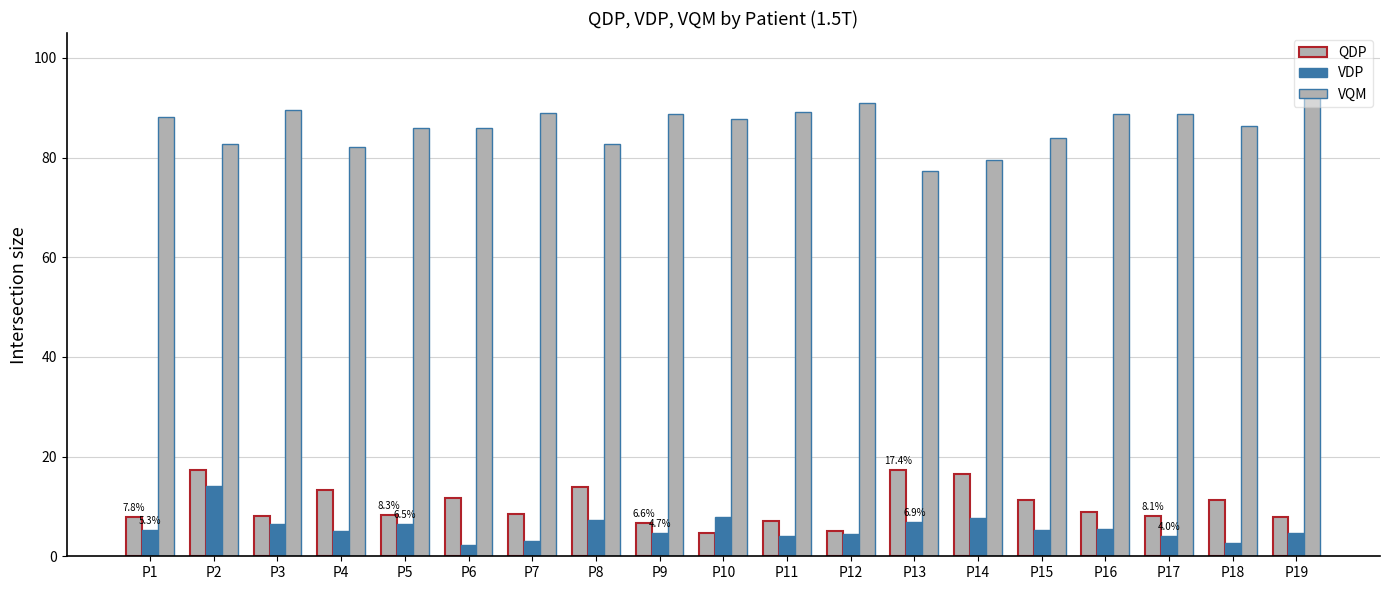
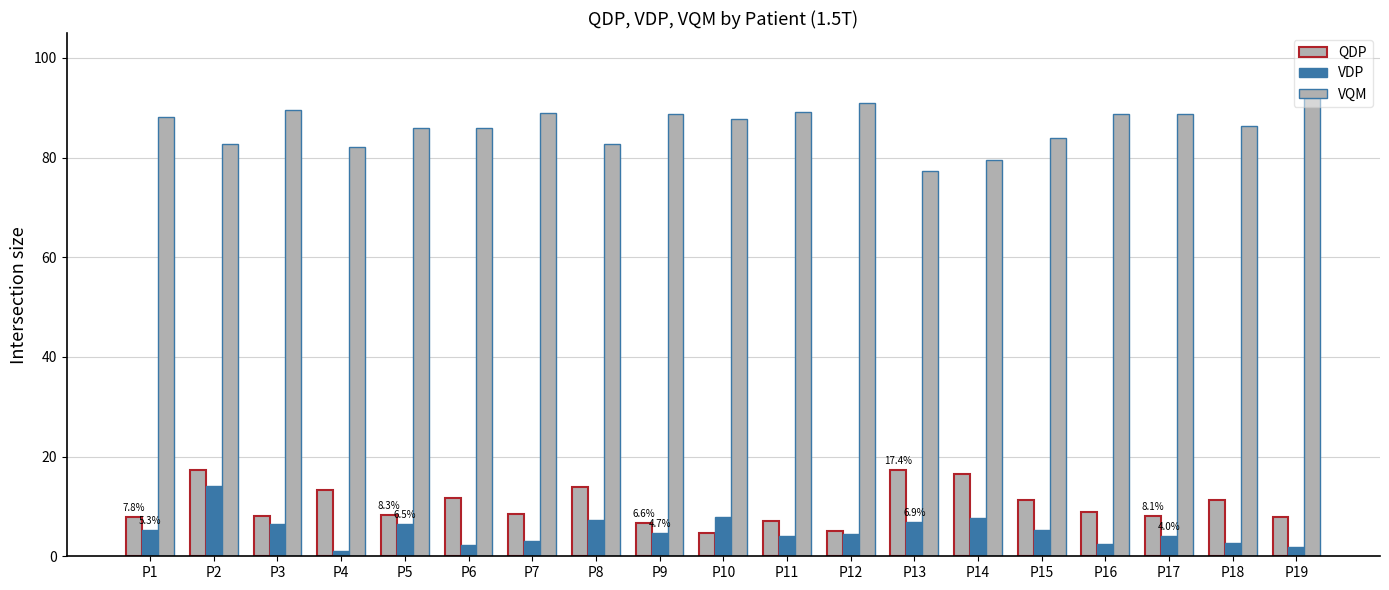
  {
    "VDP": {
      "P2": 14,
      "P3": 6,
-     "P4": 5,
+     "P4": 1,
      "P6": 2,
      "P7": 3,
      "P8": 7,
      "P10": 8,
      "P11": 4,
      "P12": 4,
      "P14": 8,
      "P15": 5,
-     "P16": 5,
+     "P16": 2,
      "P18": 3,
-     "P19": 5
+     "P19": 2
    }
  }
